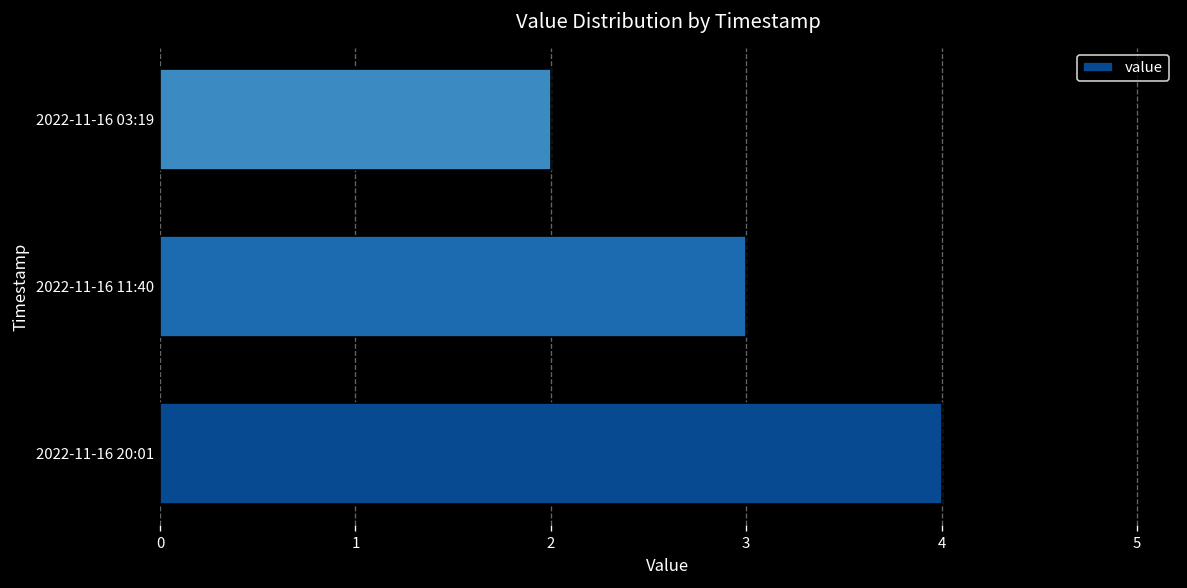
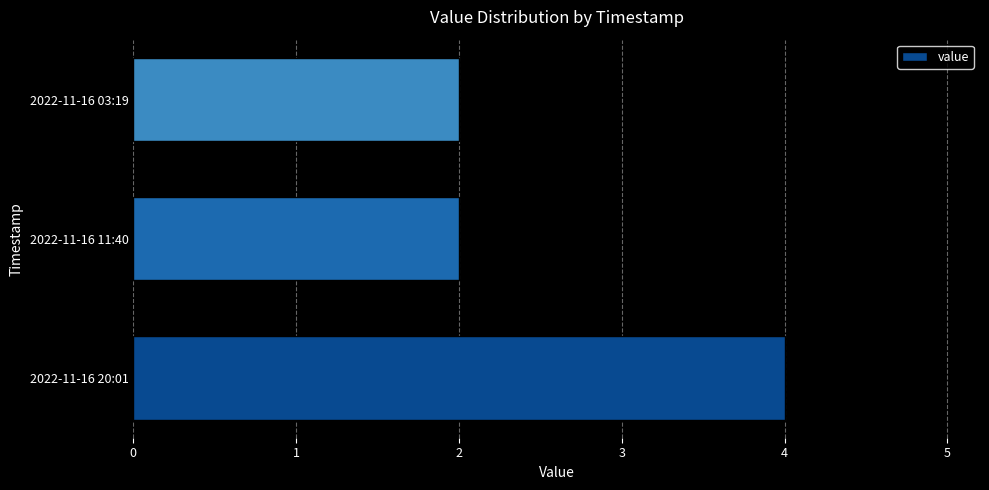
  {
    "2022-11-16 03:19": 2,
-   "2022-11-16 11:40": 3,
+   "2022-11-16 11:40": 2,
    "2022-11-16 20:01": 4
  }
